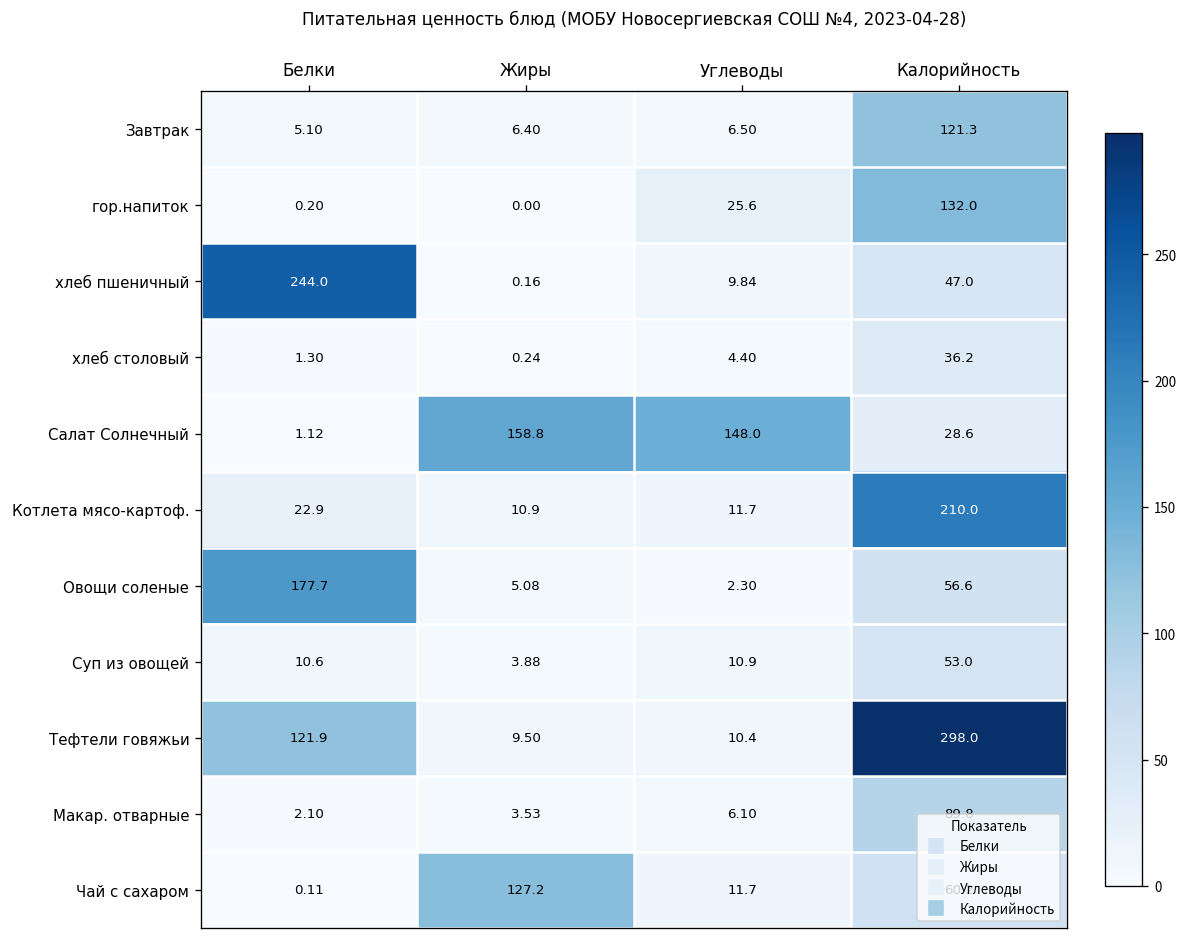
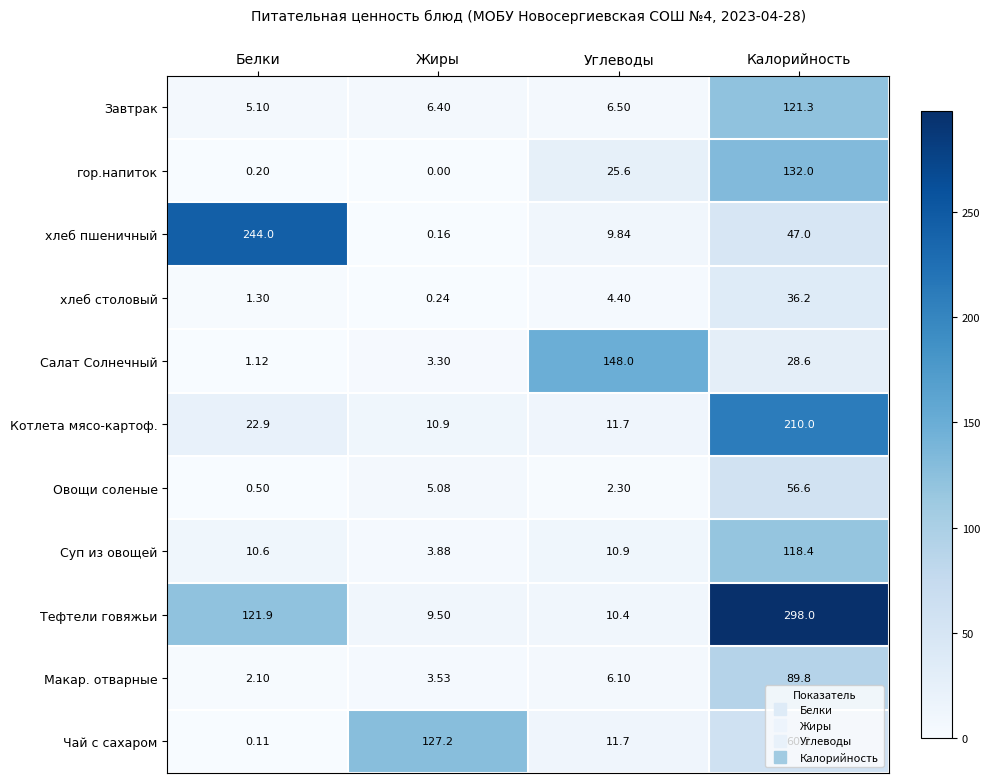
  {
    "Завтрак": {
      "Белки": 5.10,
      "Жиры": 6.40,
      "Углеводы": 6.50,
      "Калорийность": 121.3
    },
    "гор.напиток": {
      "Белки": 0.20,
      "Жиры": 0.00,
      "Углеводы": 25.6,
      "Калорийность": 132.0
    },
    "хлеб пшеничный": {
      "Белки": 244.0,
      "Жиры": 0.16,
      "Углеводы": 9.84,
      "Калорийность": 47.0
    },
    "хлеб столовый": {
      "Белки": 1.30,
      "Жиры": 0.24,
      "Углеводы": 4.40,
      "Калорийность": 36.2
    },
    "Салат Солнечный": {
      "Белки": 1.12,
-     "Жиры": 158.8,
+     "Жиры": 3.30,
      "Углеводы": 148.0,
      "Калорийность": 28.6
    },
    "Котлета мясо-картоф.": {
      "Белки": 22.9,
      "Жиры": 10.9,
      "Углеводы": 11.7,
      "Калорийность": 210.0
    },
    "Овощи соленые": {
-     "Белки": 177.7,
+     "Белки": 0.50,
      "Жиры": 5.08,
      "Углеводы": 2.30,
      "Калорийность": 56.6
    },
    "Суп из овощей": {
      "Белки": 10.6,
      "Жиры": 3.88,
      "Углеводы": 10.9,
-     "Калорийность": 53.0
+     "Калорийность": 118.4
    },
    "Тефтели говяжьи": {
      "Белки": 121.9,
      "Жиры": 9.50,
      "Углеводы": 10.4,
      "Калорийность": 298.0
    },
    "Макар. отварные": {
      "Белки": 2.10,
      "Жиры": 3.53,
      "Углеводы": 6.10,
      "Калорийность": 89.8
    },
    "Чай с сахаром": {
      "Белки": 0.11,
      "Жиры": 127.2,
      "Углеводы": 11.7
    }
  }
